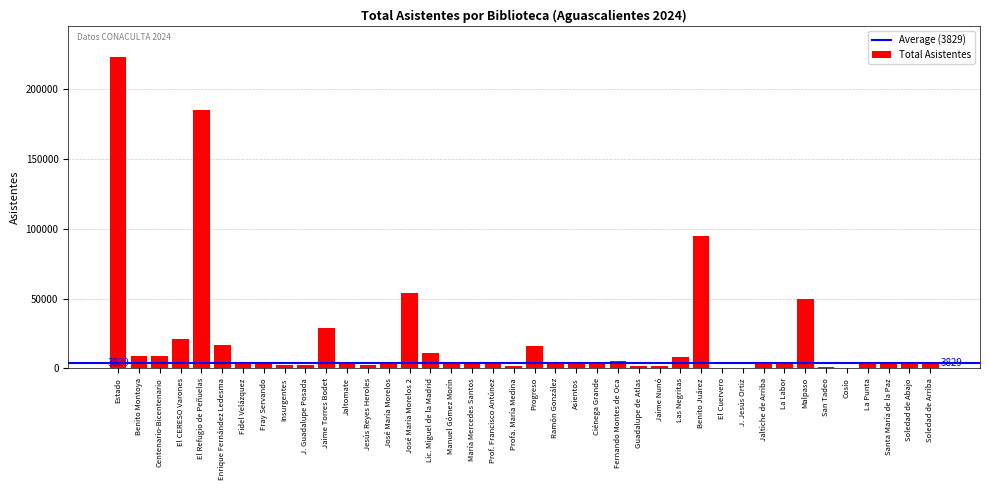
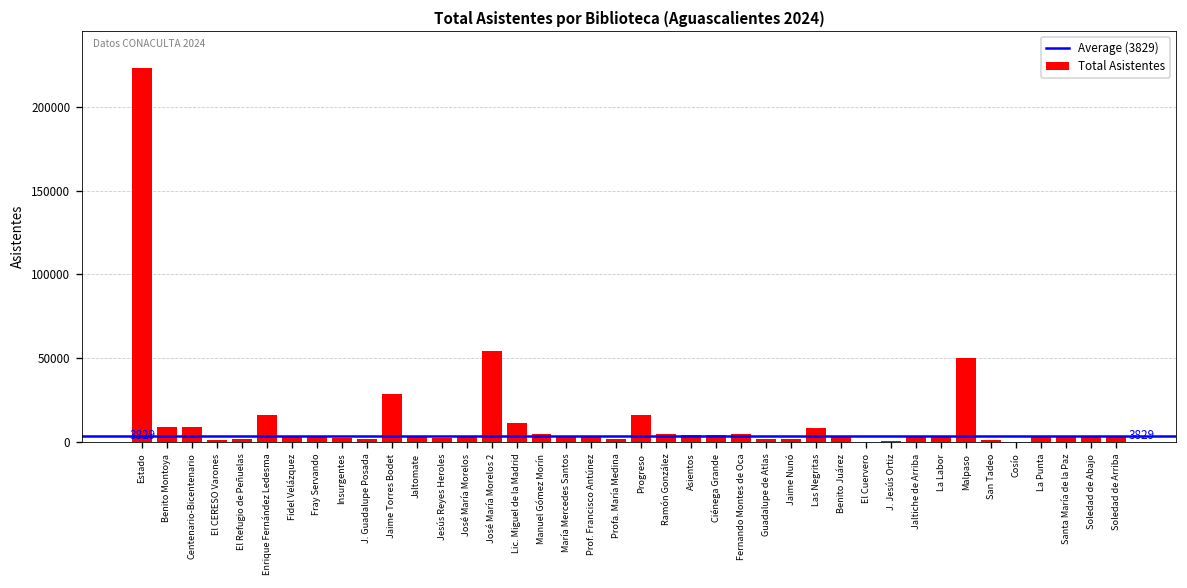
  {
    "Benito Montoya": 9000,
    "Centenario-Bicentenario": 9000,
-   "El CERESO Varones": 21000,
-   "El Refugio de Peñuelas": 185000,
+   "El CERESO Varones": 1000,
+   "El Refugio de Peñuelas": 2000,
    "Enrique Fernández Ledesma": 16000,
    "Fidel Velázquez": 4000,
    "Fray Servando": 4000,
    "Insurgentes": 2000,
    "J. Guadalupe Posada": 2000,
    "Jaime Torres Bodet": 29000,
    "Jaltomate": 3000,
    "Jesús Reyes Heroles": 2000,
    "José María Morelos": 4000,
    "José María Morelos 2": 54000,
    "Lic. Miguel de la Madrid": 11000,
    "Manuel Gómez Morín": 5000,
    "María Mercedes Santos": 3000,
    "Prof. Francisco Antúnez": 3000,
    "Progreso": 16000,
    "Ramón González": 5000,
    "Asientos": 4000,
    "Ciénega Grande": 4000,
    "Fernando Montes de Oca": 5000,
    "Las Negritas": 8000,
-   "Benito Juárez": 95000,
+   "Benito Juárez": 3000,
    "El Cuervero": 0,
    "Jaltiche de Arriba": 3000,
    "La Labor": 3000,
    "Malpaso": 50000,
    "La Punta": 4000,
    "Santa María de la Paz": 3000,
    "Soledad de Abajo": 3000
  }
